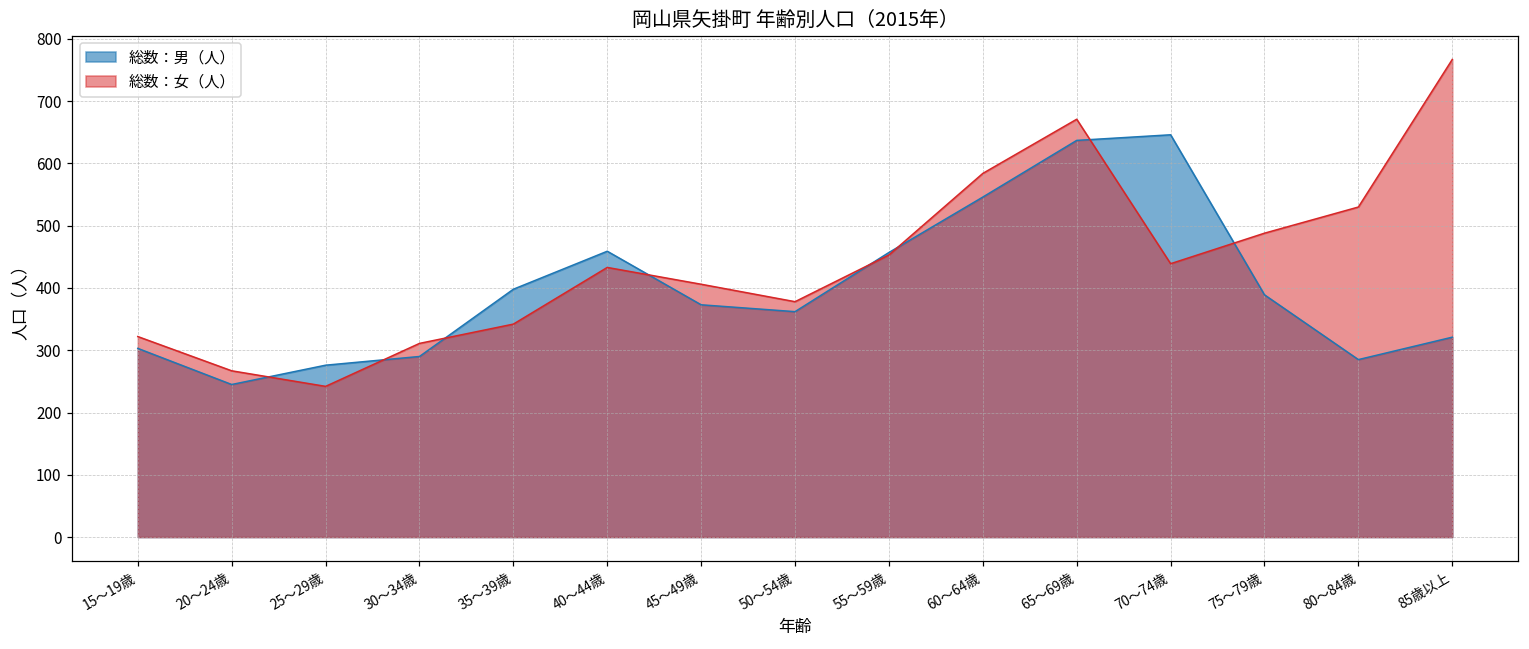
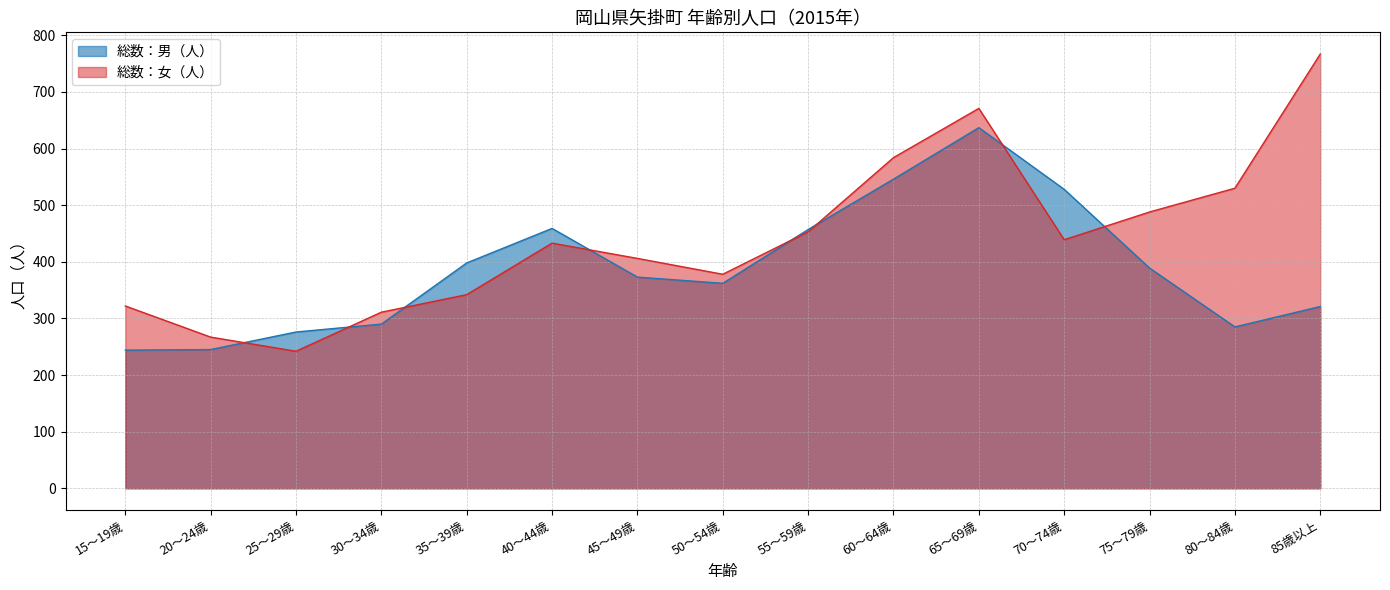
  {
    "総数：男（人）": {
-     "15～19歳": 300,
+     "15～19歳": 240,
      "20～24歳": 250,
      "25～29歳": 280,
      "30～34歳": 290,
      "35～39歳": 400,
      "40～44歳": 460,
      "45～49歳": 370,
      "50～54歳": 360,
      "60～64歳": 550,
      "65～69歳": 640,
-     "70～74歳": 650,
+     "70～74歳": 530,
      "75～79歳": 390,
      "80～84歳": 290,
      "85歳以上": 320
    },
    "総数：女（人）": {
      "15～19歳": 320,
      "20～24歳": 270,
      "25～29歳": 240,
      "30～34歳": 310,
      "35～39歳": 340,
      "40～44歳": 430,
      "45～49歳": 410,
      "50～54歳": 380,
      "60～64歳": 580,
      "65～69歳": 670,
      "70～74歳": 440,
      "75～79歳": 490,
      "80～84歳": 530,
      "85歳以上": 770
    }
  }
